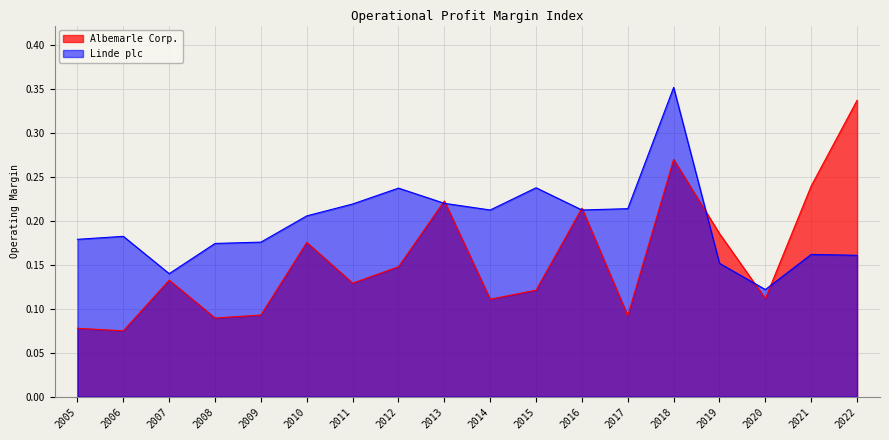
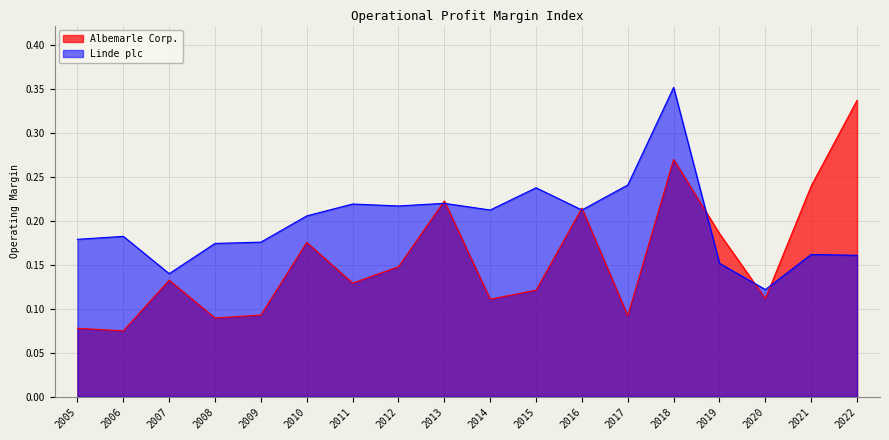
  {
    "Albemarle Corp.": {
      "2005": 0.08,
      "2006": 0.07,
      "2007": 0.13,
      "2008": 0.09,
      "2009": 0.09,
      "2010": 0.18,
      "2011": 0.13,
      "2012": 0.15,
      "2014": 0.11,
      "2015": 0.12,
      "2017": 0.09,
      "2018": 0.27,
      "2019": 0.19,
      "2020": 0.11,
      "2021": 0.24,
      "2022": 0.34
    },
    "Linde plc": {
      "2005": 0.18,
      "2006": 0.18,
      "2007": 0.14,
      "2008": 0.17,
      "2009": 0.18,
      "2010": 0.21,
      "2011": 0.22,
-     "2012": 0.24,
+     "2012": 0.22,
      "2014": 0.21,
      "2015": 0.24,
-     "2017": 0.21,
+     "2017": 0.24,
      "2018": 0.35,
      "2019": 0.15,
      "2020": 0.12,
      "2021": 0.16,
      "2022": 0.16
    }
  }
